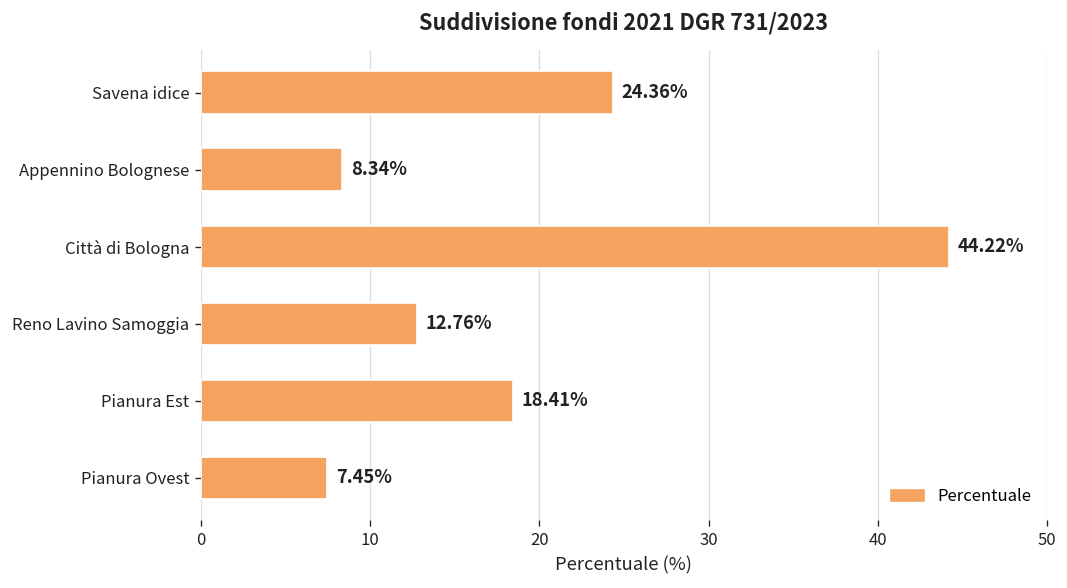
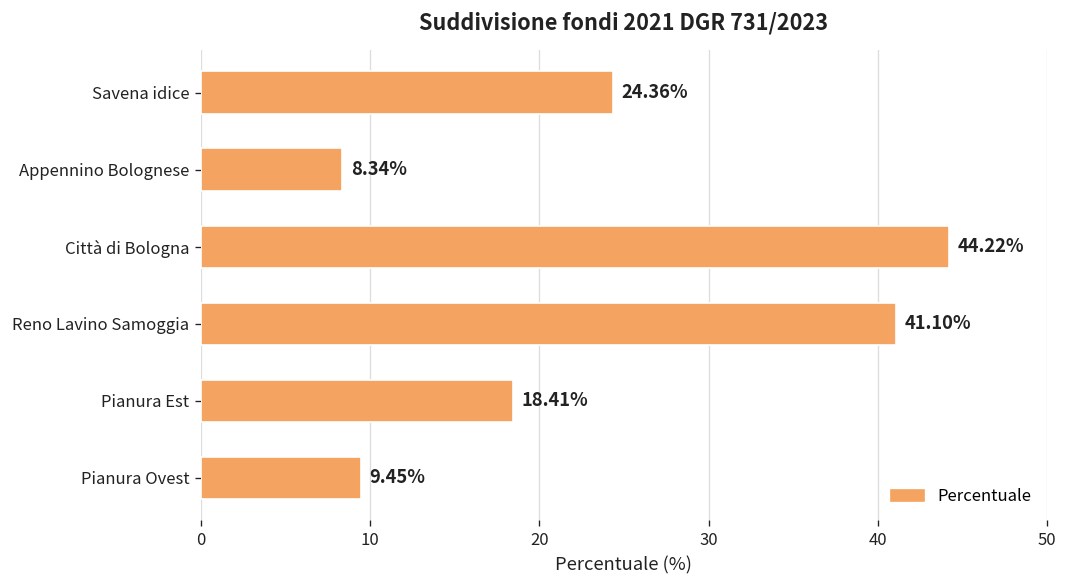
  {
    "Savena idice": "24.36%",
    "Appennino Bolognese": "8.34%",
    "Città di Bologna": "44.22%",
-   "Reno Lavino Samoggia": "12.76%",
+   "Reno Lavino Samoggia": "41.10%",
    "Pianura Est": "18.41%",
-   "Pianura Ovest": "7.45%"
+   "Pianura Ovest": "9.45%"
  }
